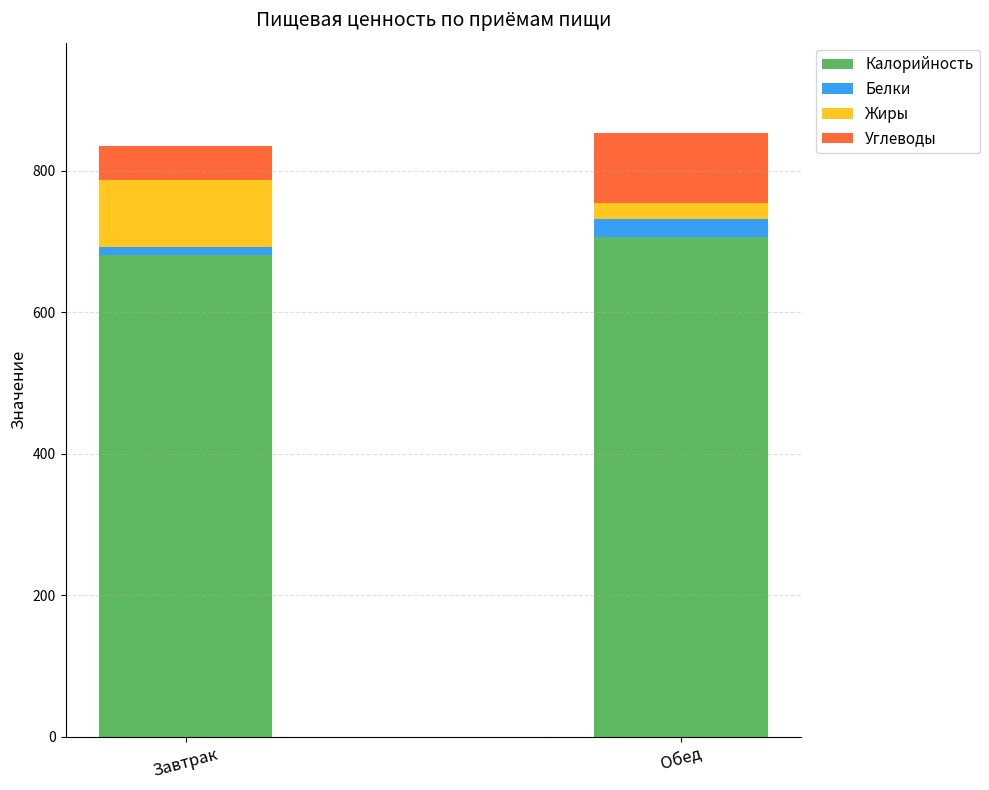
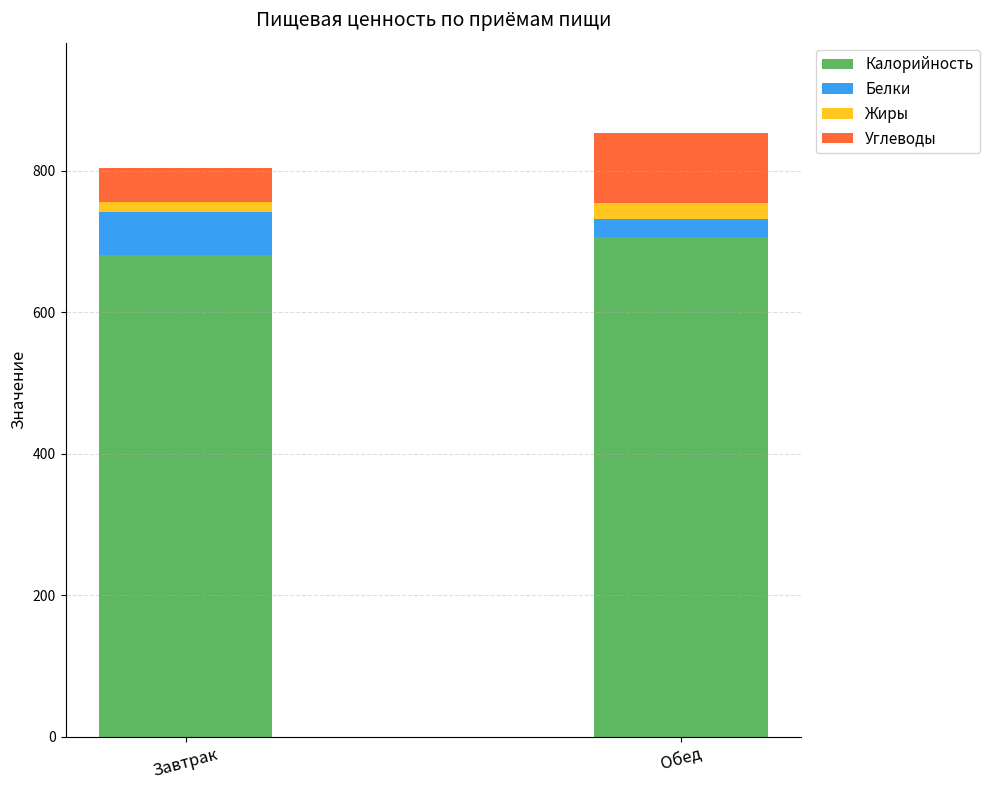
  {
    "Калорийность": {
      "Завтрак": 680,
      "Обед": 710
    },
    "Белки": {
-     "Завтрак": 10,
+     "Завтрак": 60,
      "Обед": 20
    },
    "Жиры": {
-     "Завтрак": 100,
+     "Завтрак": 10,
      "Обед": 20
    },
    "Углеводы": {
      "Завтрак": 50,
      "Обед": 100
    }
  }
